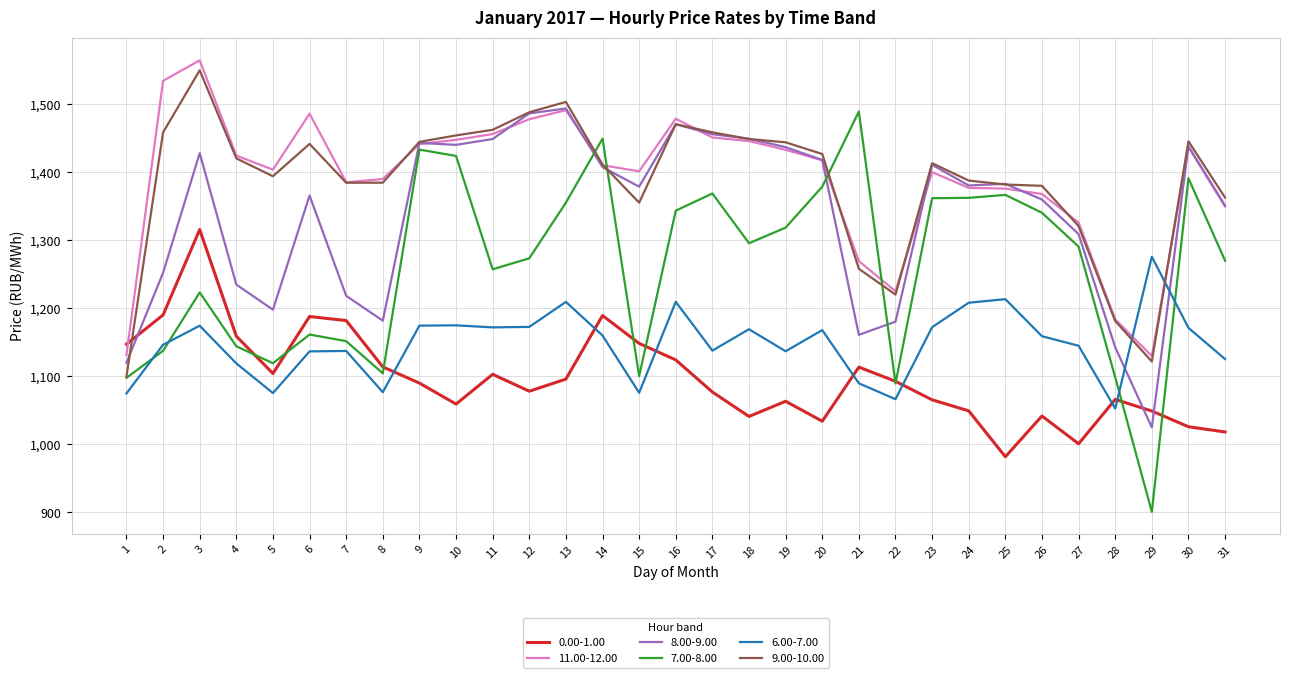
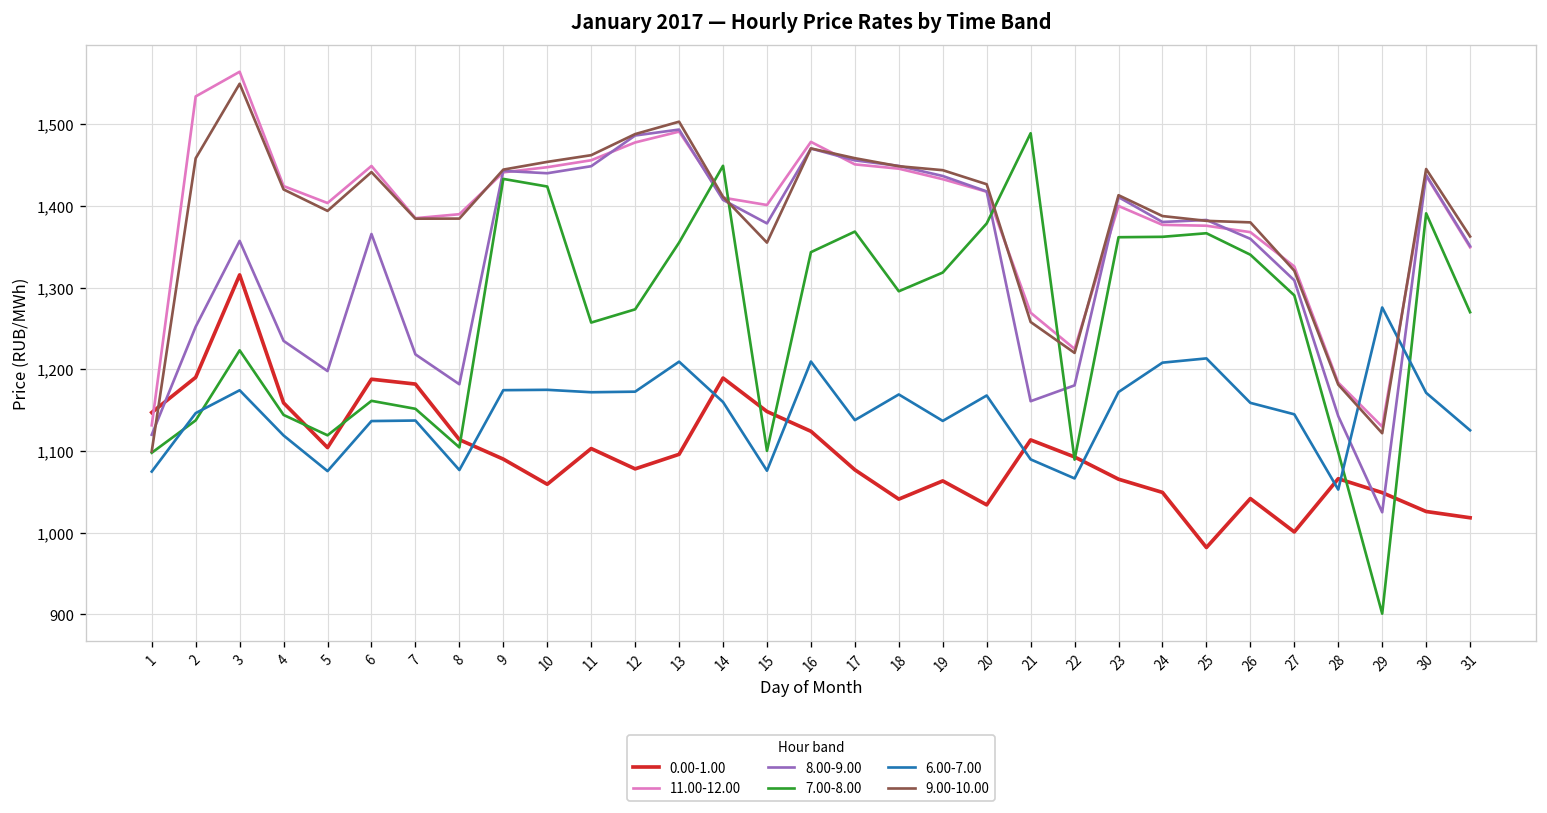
  {
    "0.00-1.00": {
      "1": "1,150",
      "2": "1,190",
      "3": "1,320",
      "4": "1,160",
      "5": "1,100",
      "6": "1,190",
      "7": "1,180",
      "8": "1,110",
      "9": "1,090",
      "10": "1,060",
      "11": "1,100",
      "12": "1,080",
      "13": "1,100",
      "14": "1,190",
      "15": "1,150",
      "16": "1,120",
      "17": "1,080",
      "18": "1,040",
      "19": "1,060",
      "20": "1,030",
      "21": "1,110",
      "23": "1,070",
      "24": "1,050",
      "25": "980",
      "26": "1,040",
      "27": "1,000",
      "28": "1,070",
      "29": "1,050",
      "30": "1,030",
      "31": "1,020"
    },
    "11.00-12.00": {
      "1": "1,130",
      "2": "1,530",
      "3": "1,560",
      "4": "1,420",
      "5": "1,400",
-     "6": "1,490",
+     "6": "1,450",
      "8": "1,390",
      "10": "1,450",
      "11": "1,460",
      "12": "1,480",
      "15": "1,400",
      "16": "1,480",
      "17": "1,450",
      "19": "1,430",
      "21": "1,270",
      "22": "1,220",
      "23": "1,400",
      "25": "1,380",
      "26": "1,370",
      "27": "1,330",
      "29": "1,130"
    },
    "8.00-9.00": {
      "1": "1,120",
      "2": "1,250",
-     "3": "1,430",
+     "3": "1,360",
      "4": "1,230",
      "5": "1,200",
      "6": "1,370",
      "7": "1,220",
      "8": "1,180",
      "10": "1,440",
      "11": "1,450",
      "15": "1,380",
      "19": "1,440",
      "21": "1,160",
      "22": "1,180",
      "26": "1,360",
      "27": "1,310",
      "28": "1,140",
      "29": "1,020"
    },
    "7.00-8.00": {
      "2": "1,140",
      "3": "1,220",
      "4": "1,140",
      "5": "1,120",
      "6": "1,160",
      "7": "1,150",
      "8": "1,100",
      "9": "1,430",
      "10": "1,420",
      "11": "1,260",
      "12": "1,270",
      "13": "1,360",
      "14": "1,450",
      "15": "1,100",
      "16": "1,340",
      "17": "1,370",
      "18": "1,300",
      "19": "1,320",
      "20": "1,380",
      "21": "1,490",
      "23": "1,360",
      "24": "1,360",
      "25": "1,370",
      "26": "1,340",
      "27": "1,290",
      "28": "1,100",
      "29": "900",
      "30": "1,390",
      "31": "1,270"
    },
    "6.00-7.00": {
      "1": "1,070",
      "2": "1,150",
      "3": "1,170",
      "4": "1,120",
      "5": "1,080",
      "6": "1,140",
      "7": "1,140",
      "8": "1,080",
      "9": "1,170",
      "10": "1,170",
      "11": "1,170",
      "12": "1,170",
      "13": "1,210",
      "14": "1,160",
      "15": "1,080",
      "16": "1,210",
      "17": "1,140",
      "18": "1,170",
      "19": "1,140",
      "20": "1,170",
      "21": "1,090",
      "22": "1,070",
      "23": "1,170",
      "24": "1,210",
      "25": "1,210",
      "26": "1,160",
      "27": "1,140",
      "28": "1,050",
      "29": "1,280",
      "30": "1,170",
      "31": "1,130"
    },
    "9.00-10.00": {
      "2": "1,460",
      "3": "1,550",
      "4": "1,420",
      "5": "1,390",
      "6": "1,440",
      "8": "1,380",
      "10": "1,450",
      "11": "1,460",
      "13": "1,500",
      "15": "1,360",
      "19": "1,440",
      "20": "1,430",
      "21": "1,260",
      "22": "1,220",
      "24": "1,390",
      "26": "1,380",
      "27": "1,320",
      "29": "1,120",
      "30": "1,450",
      "31": "1,360"
    }
  }
